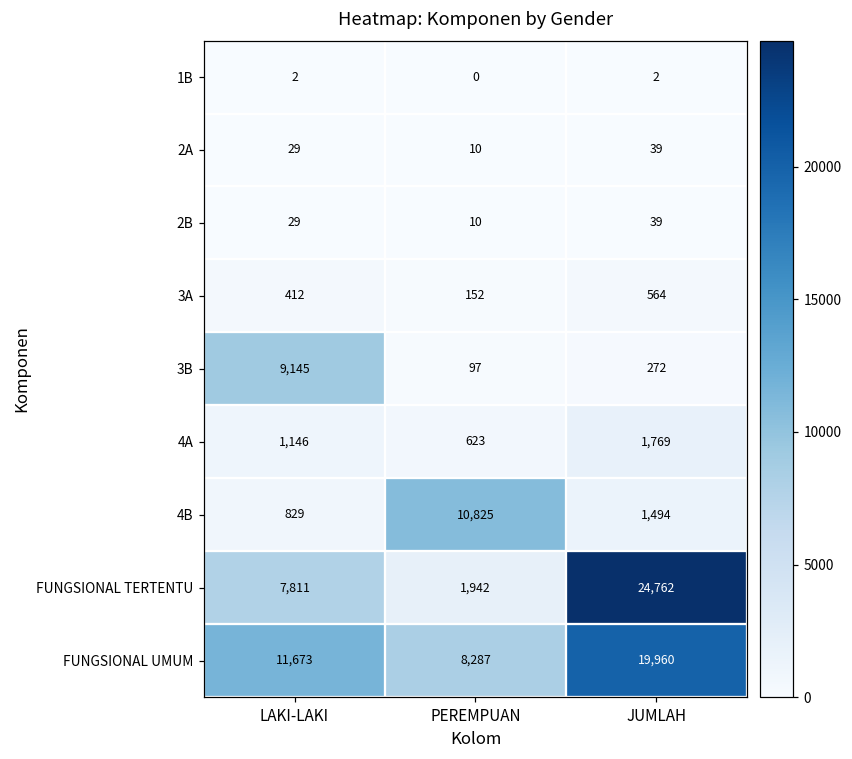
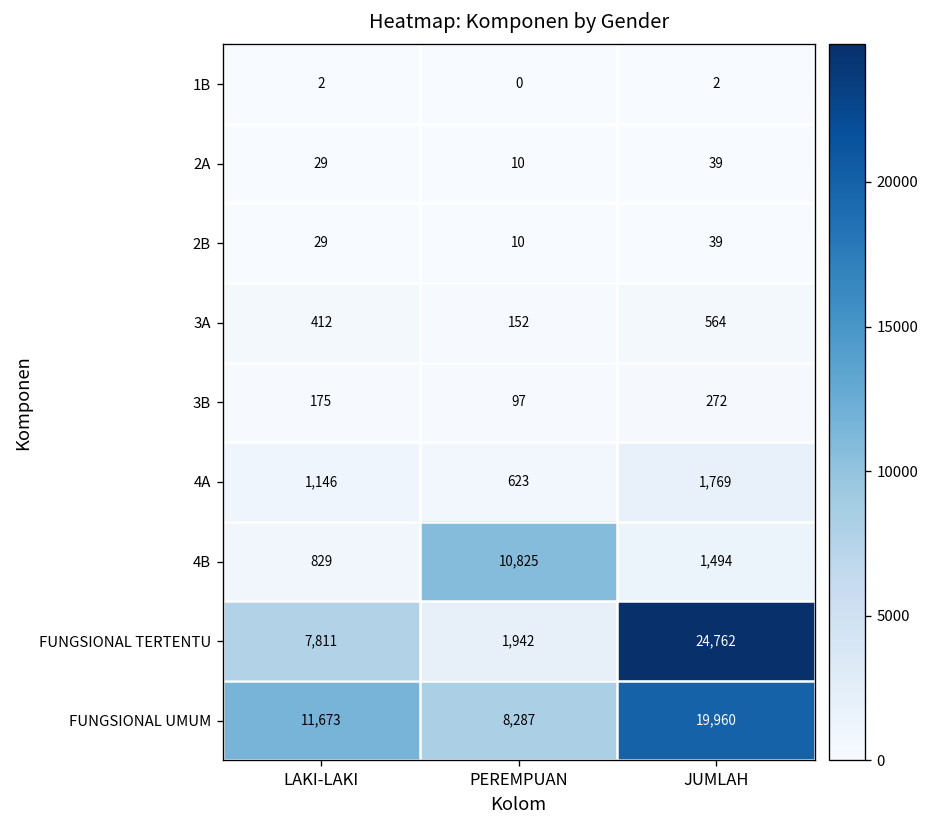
  {
    "1B": {
      "LAKI-LAKI": "2",
      "PEREMPUAN": "0",
      "JUMLAH": "2"
    },
    "2A": {
      "LAKI-LAKI": "29",
      "PEREMPUAN": "10",
      "JUMLAH": "39"
    },
    "2B": {
      "LAKI-LAKI": "29",
      "PEREMPUAN": "10",
      "JUMLAH": "39"
    },
    "3A": {
      "LAKI-LAKI": "412",
      "PEREMPUAN": "152",
      "JUMLAH": "564"
    },
    "3B": {
-     "LAKI-LAKI": "9,145",
+     "LAKI-LAKI": "175",
      "PEREMPUAN": "97",
      "JUMLAH": "272"
    },
    "4A": {
      "LAKI-LAKI": "1,146",
      "PEREMPUAN": "623",
      "JUMLAH": "1,769"
    },
    "4B": {
      "LAKI-LAKI": "829",
      "PEREMPUAN": "10,825",
      "JUMLAH": "1,494"
    },
    "FUNGSIONAL TERTENTU": {
      "LAKI-LAKI": "7,811",
      "PEREMPUAN": "1,942",
      "JUMLAH": "24,762"
    },
    "FUNGSIONAL UMUM": {
      "LAKI-LAKI": "11,673",
      "PEREMPUAN": "8,287",
      "JUMLAH": "19,960"
    }
  }
